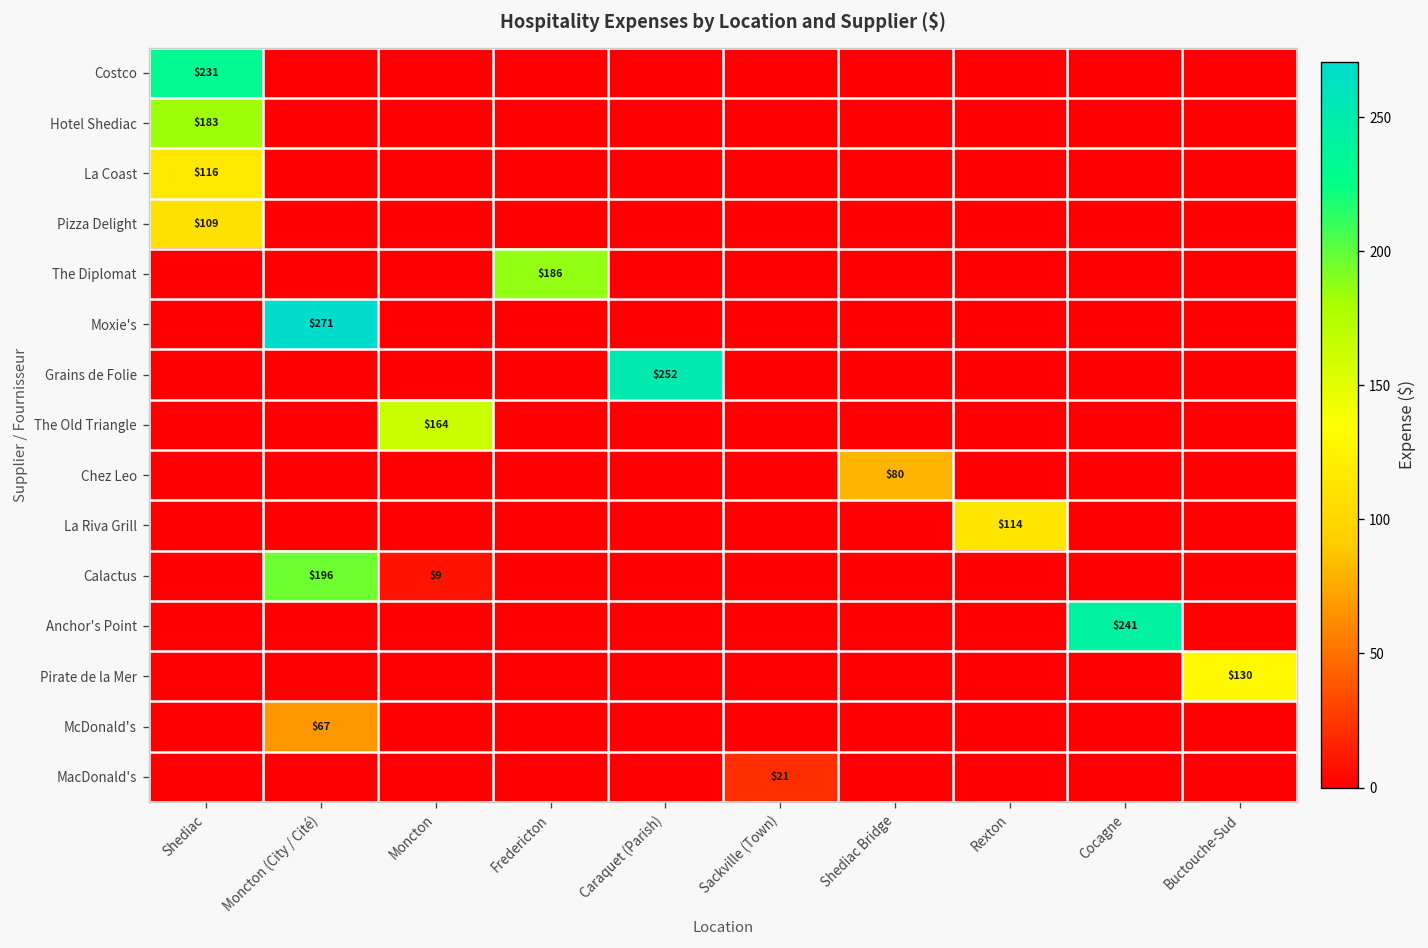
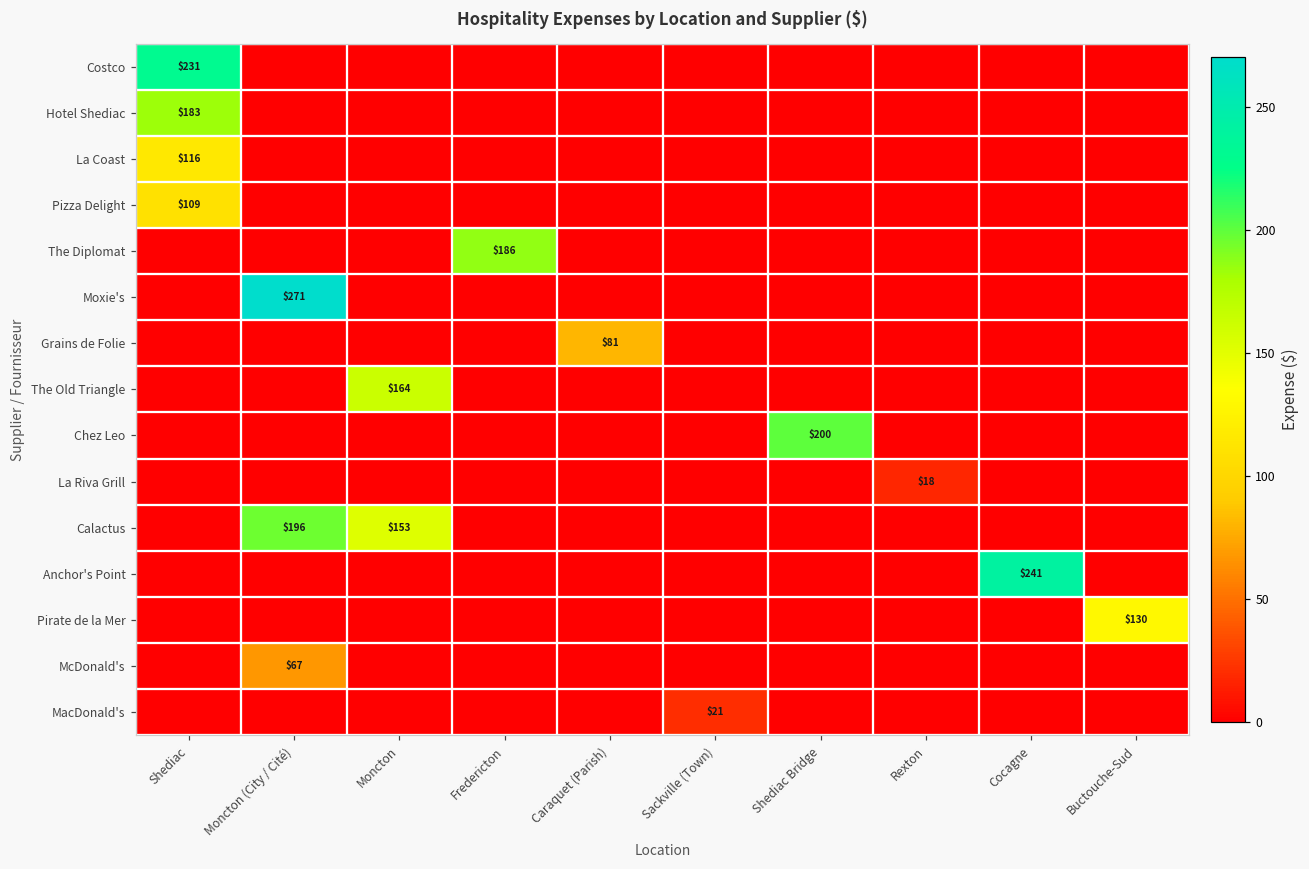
  {
    "Costco": {
      "Shediac": "$231"
    },
    "Hotel Shediac": {
      "Shediac": "$183"
    },
    "La Coast": {
      "Shediac": "$116"
    },
    "Pizza Delight": {
      "Shediac": "$109"
    },
    "The Diplomat": {
      "Fredericton": "$186"
    },
    "Moxie's": {
      "Moncton (City / Cité)": "$271"
    },
    "Grains de Folie": {
-     "Caraquet (Parish)": "$252"
+     "Caraquet (Parish)": "$81"
    },
    "The Old Triangle": {
      "Moncton": "$164"
    },
    "Chez Leo": {
-     "Shediac Bridge": "$80"
+     "Shediac Bridge": "$200"
    },
    "La Riva Grill": {
-     "Rexton": "$114"
+     "Rexton": "$18"
    },
    "Calactus": {
      "Moncton (City / Cité)": "$196",
-     "Moncton": "$9"
+     "Moncton": "$153"
    },
    "Anchor's Point": {
      "Cocagne": "$241"
    },
    "Pirate de la Mer": {
      "Buctouche-Sud": "$130"
    },
    "McDonald's": {
      "Moncton (City / Cité)": "$67"
    },
    "MacDonald's": {
      "Sackville (Town)": "$21"
    }
  }
